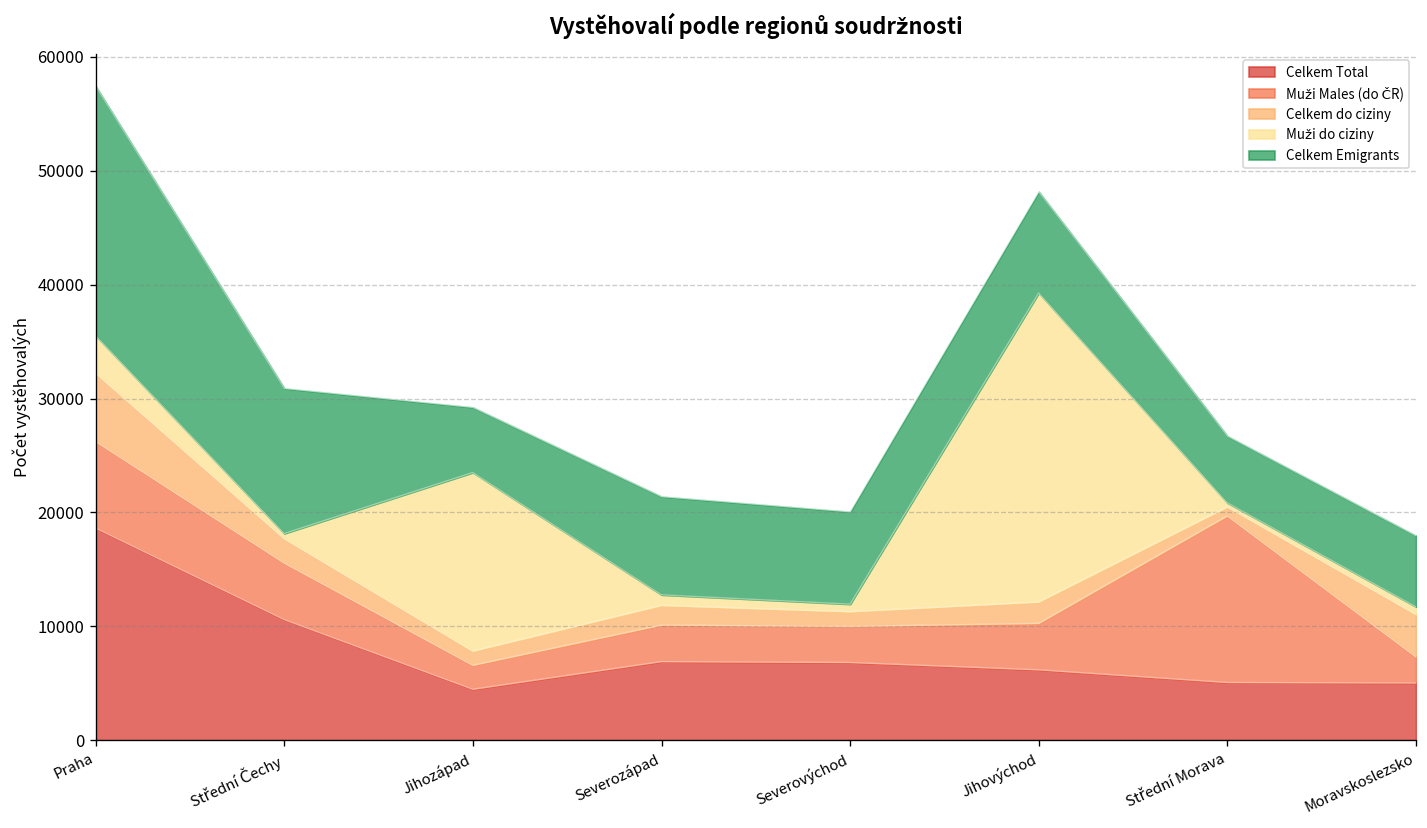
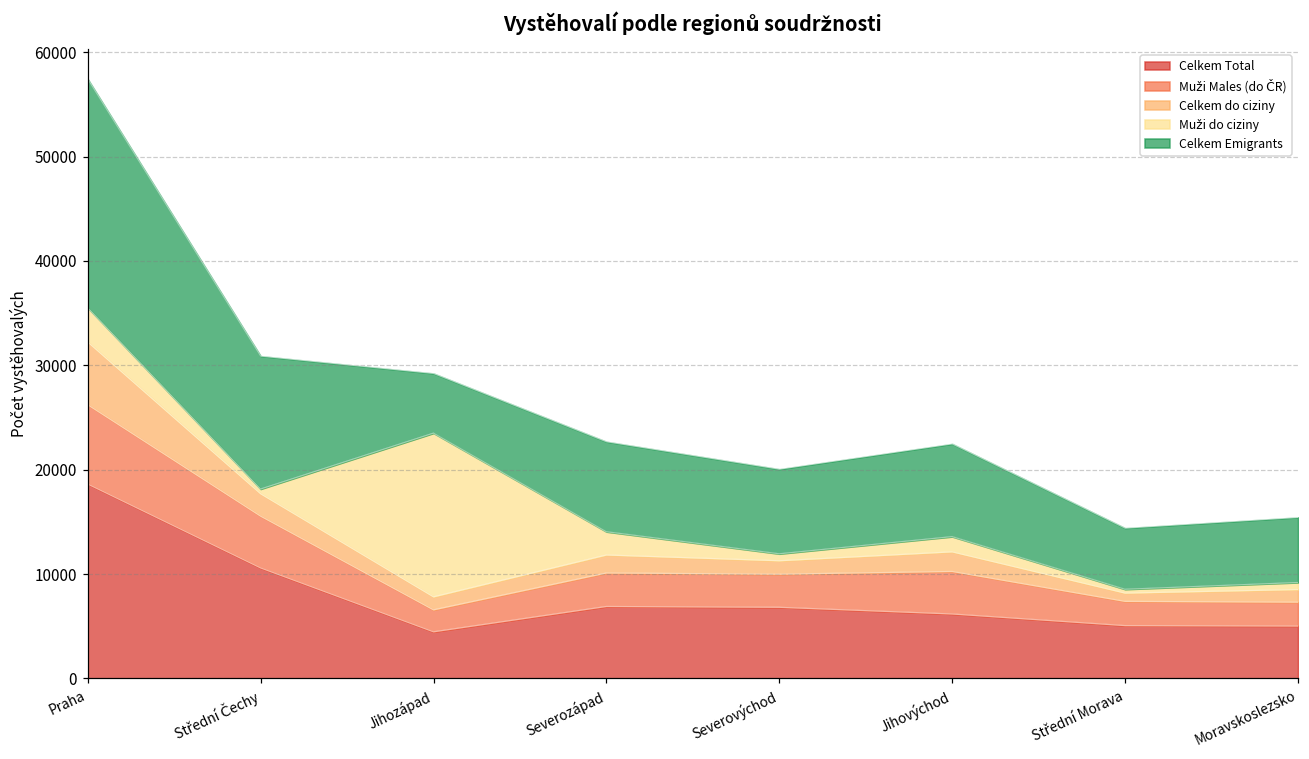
  {
    "Celkem Total": {
      "Praha": 19000,
      "Střední Čechy": 11000,
      "Jihozápad": 4000,
      "Severozápad": 7000,
      "Severovýchod": 7000,
      "Jihovýchod": 6000,
      "Střední Morava": 5000,
      "Moravskoslezsko": 5000
    },
    "Muži Males (do ČR)": {
      "Praha": 8000,
      "Střední Čechy": 5000,
      "Jihozápad": 2000,
      "Severozápad": 3000,
      "Severovýchod": 3000,
      "Jihovýchod": 4000,
-     "Střední Morava": 15000,
+     "Střední Morava": 2000,
      "Moravskoslezsko": 2000
    },
    "Celkem do ciziny": {
      "Praha": 6000,
      "Střední Čechy": 2000,
      "Jihozápad": 1000,
      "Severozápad": 2000,
      "Severovýchod": 1000,
      "Jihovýchod": 2000,
      "Střední Morava": 1000,
-     "Moravskoslezsko": 4000
+     "Moravskoslezsko": 1000
    },
    "Muži do ciziny": {
      "Praha": 3000,
      "Střední Čechy": 0,
      "Jihozápad": 16000,
-     "Severozápad": 1000,
+     "Severozápad": 2000,
      "Severovýchod": 1000,
-     "Jihovýchod": 27000,
+     "Jihovýchod": 1000,
      "Střední Morava": 0,
      "Moravskoslezsko": 1000
    },
    "Celkem Emigrants": {
      "Praha": 22000,
      "Střední Čechy": 13000,
      "Jihozápad": 6000,
      "Severozápad": 9000,
      "Severovýchod": 8000,
      "Jihovýchod": 9000,
      "Střední Morava": 6000,
      "Moravskoslezsko": 6000
    }
  }
